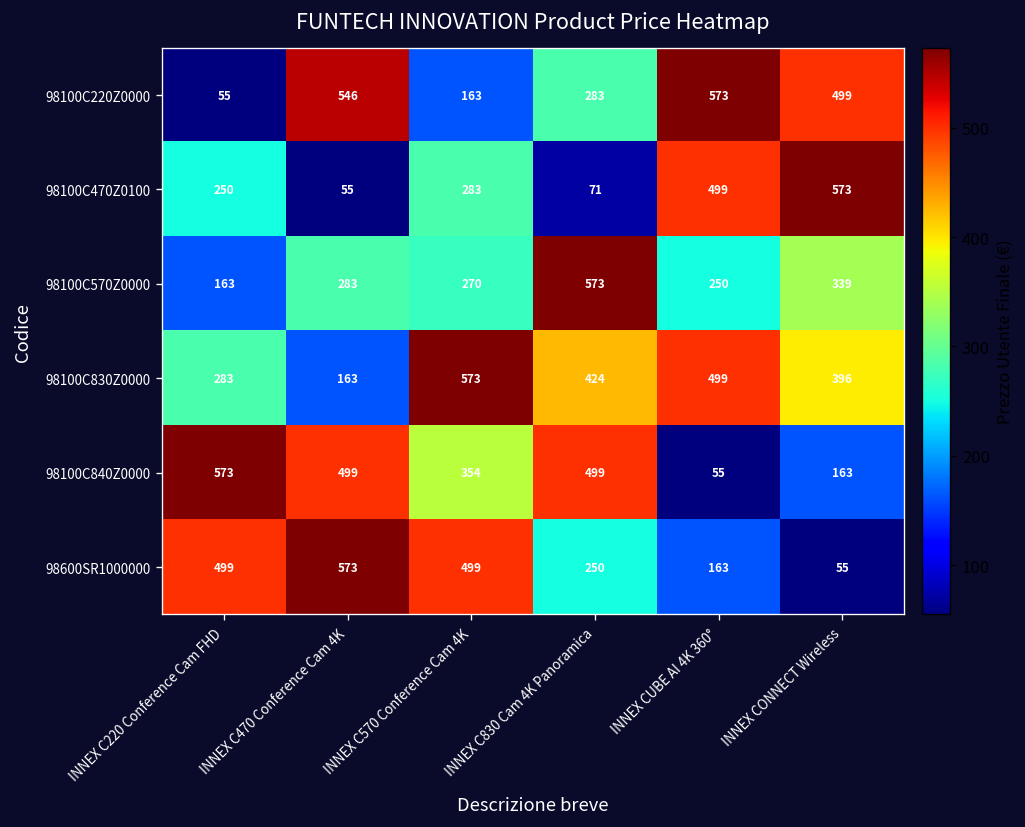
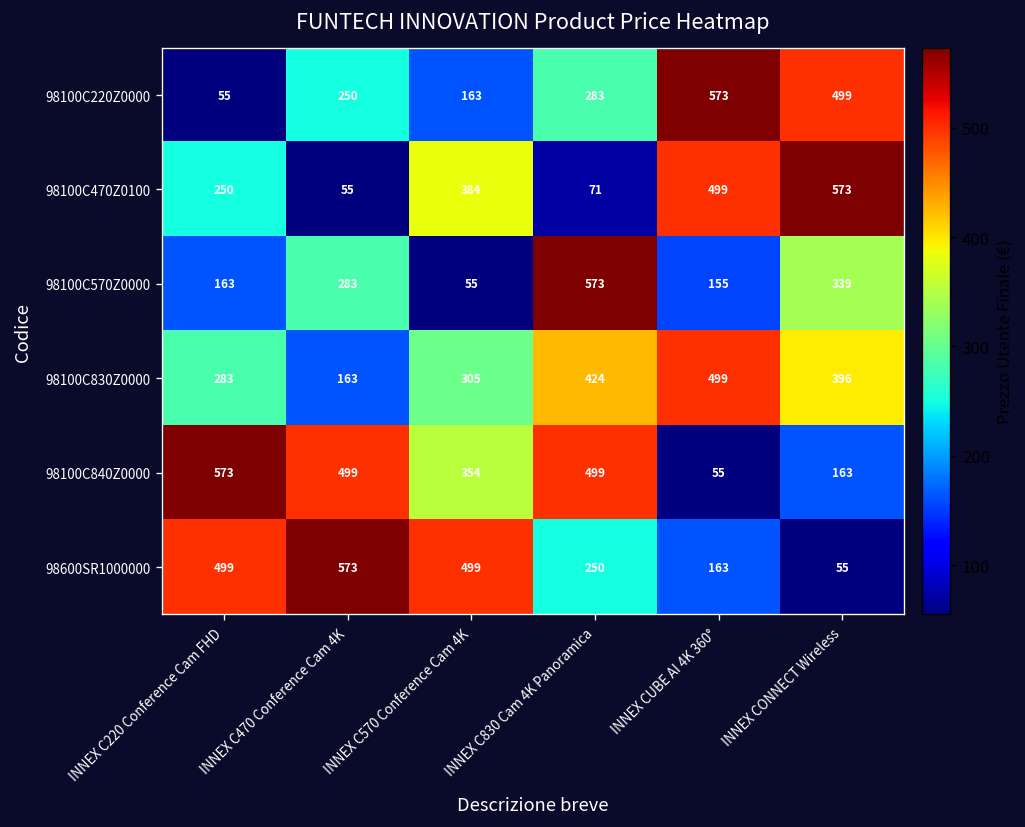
  {
    "98100C220Z0000": {
      "INNEX C220 Conference Cam FHD": 55,
-     "INNEX C470 Conference Cam 4K": 546,
+     "INNEX C470 Conference Cam 4K": 250,
      "INNEX C570 Conference Cam 4K": 163,
      "INNEX C830 Cam 4K Panoramica": 283,
      "INNEX CUBE AI 4K 360°": 573,
      "INNEX CONNECT Wireless": 499
    },
    "98100C470Z0100": {
      "INNEX C220 Conference Cam FHD": 250,
      "INNEX C470 Conference Cam 4K": 55,
-     "INNEX C570 Conference Cam 4K": 283,
+     "INNEX C570 Conference Cam 4K": 384,
      "INNEX C830 Cam 4K Panoramica": 71,
      "INNEX CUBE AI 4K 360°": 499,
      "INNEX CONNECT Wireless": 573
    },
    "98100C570Z0000": {
      "INNEX C220 Conference Cam FHD": 163,
      "INNEX C470 Conference Cam 4K": 283,
-     "INNEX C570 Conference Cam 4K": 270,
+     "INNEX C570 Conference Cam 4K": 55,
      "INNEX C830 Cam 4K Panoramica": 573,
-     "INNEX CUBE AI 4K 360°": 250,
+     "INNEX CUBE AI 4K 360°": 155,
      "INNEX CONNECT Wireless": 339
    },
    "98100C830Z0000": {
      "INNEX C220 Conference Cam FHD": 283,
      "INNEX C470 Conference Cam 4K": 163,
-     "INNEX C570 Conference Cam 4K": 573,
+     "INNEX C570 Conference Cam 4K": 305,
      "INNEX C830 Cam 4K Panoramica": 424,
      "INNEX CUBE AI 4K 360°": 499,
      "INNEX CONNECT Wireless": 396
    },
    "98100C840Z0000": {
      "INNEX C220 Conference Cam FHD": 573,
      "INNEX C470 Conference Cam 4K": 499,
      "INNEX C570 Conference Cam 4K": 354,
      "INNEX C830 Cam 4K Panoramica": 499,
      "INNEX CUBE AI 4K 360°": 55,
      "INNEX CONNECT Wireless": 163
    },
    "98600SR1000000": {
      "INNEX C220 Conference Cam FHD": 499,
      "INNEX C470 Conference Cam 4K": 573,
      "INNEX C570 Conference Cam 4K": 499,
      "INNEX C830 Cam 4K Panoramica": 250,
      "INNEX CUBE AI 4K 360°": 163,
      "INNEX CONNECT Wireless": 55
    }
  }
